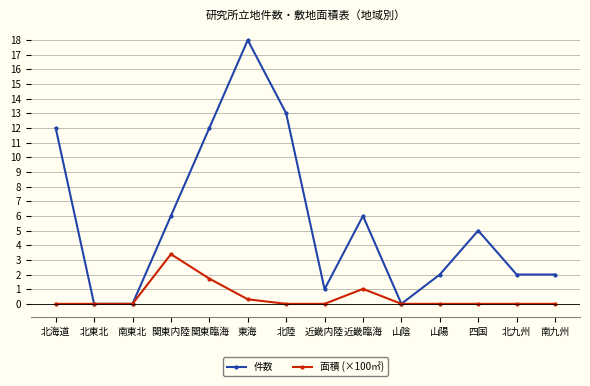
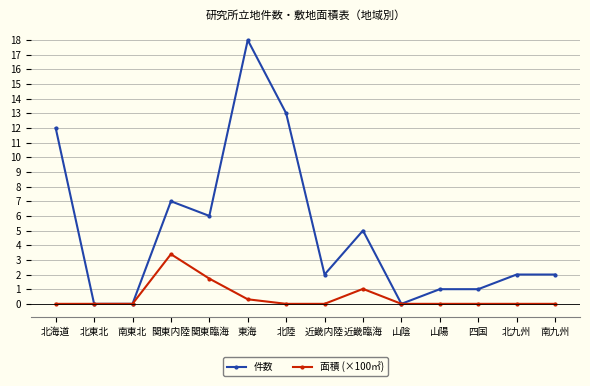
  {
    "件数": {
      "北海道": 12,
-     "関東内陸": 6,
-     "関東臨海": 12,
+     "関東内陸": 7,
+     "関東臨海": 6,
      "東海": 18,
      "北陸": 13,
-     "近畿内陸": 1,
-     "近畿臨海": 6,
-     "山陽": 2,
-     "四国": 5,
+     "近畿内陸": 2,
+     "近畿臨海": 5,
+     "山陽": 1,
+     "四国": 1,
      "北九州": 2,
      "南九州": 2
    },
    "面積 (×100㎡)": {
      "北海道": 0,
      "関東内陸": 3.4,
      "関東臨海": 1.7,
      "東海": 0.3,
      "北陸": 0,
      "近畿内陸": 0,
      "近畿臨海": 1,
      "山陽": 0,
      "四国": 0,
      "北九州": 0,
      "南九州": 0
    }
  }
